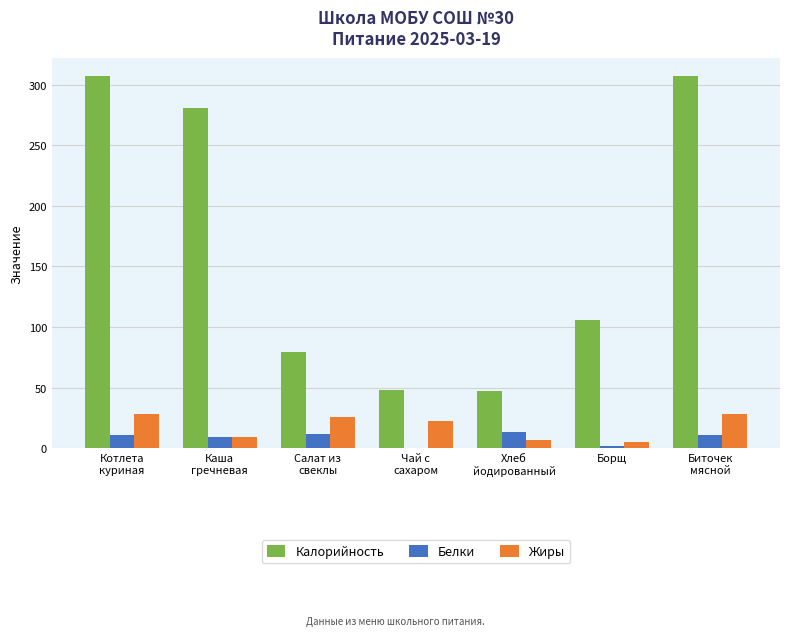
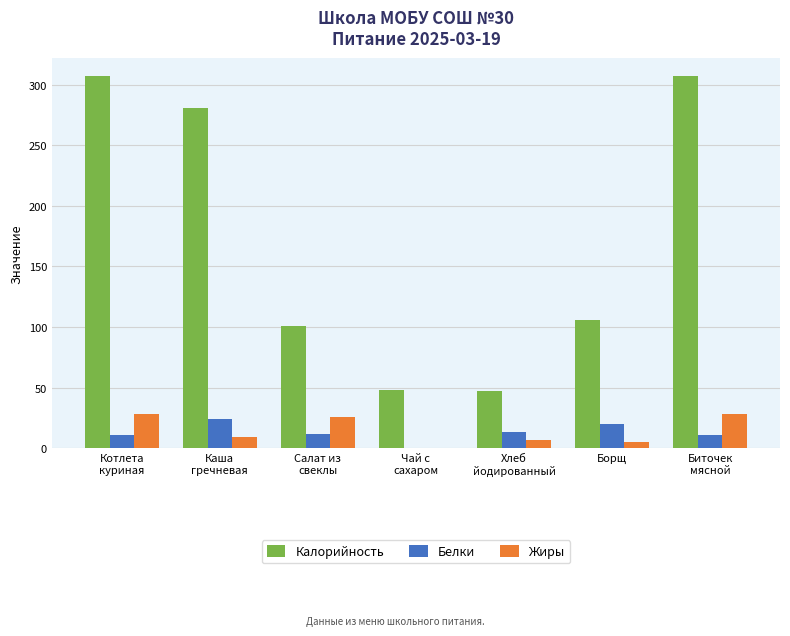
  {
    "Калорийность": {
      "Котлета куриная": 307,
      "Каша гречневая": 281,
-     "Салат из свеклы": 80,
+     "Салат из свеклы": 101,
      "Чай с сахаром": 48,
      "Хлеб йодированный": 47,
      "Борщ": 106,
      "Биточек мясной": 307
    },
    "Белки": {
      "Котлета куриная": 11,
-     "Каша гречневая": 9,
+     "Каша гречневая": 24,
      "Салат из свеклы": 12,
      "Чай с сахаром": 0,
      "Хлеб йодированный": 13,
-     "Борщ": 2,
+     "Борщ": 20,
      "Биточек мясной": 11
    },
    "Жиры": {
      "Котлета куриная": 28,
      "Каша гречневая": 10,
      "Салат из свеклы": 26,
-     "Чай с сахаром": 22,
+     "Чай с сахаром": 0,
      "Хлеб йодированный": 7,
      "Борщ": 5,
      "Биточек мясной": 28
    }
  }
